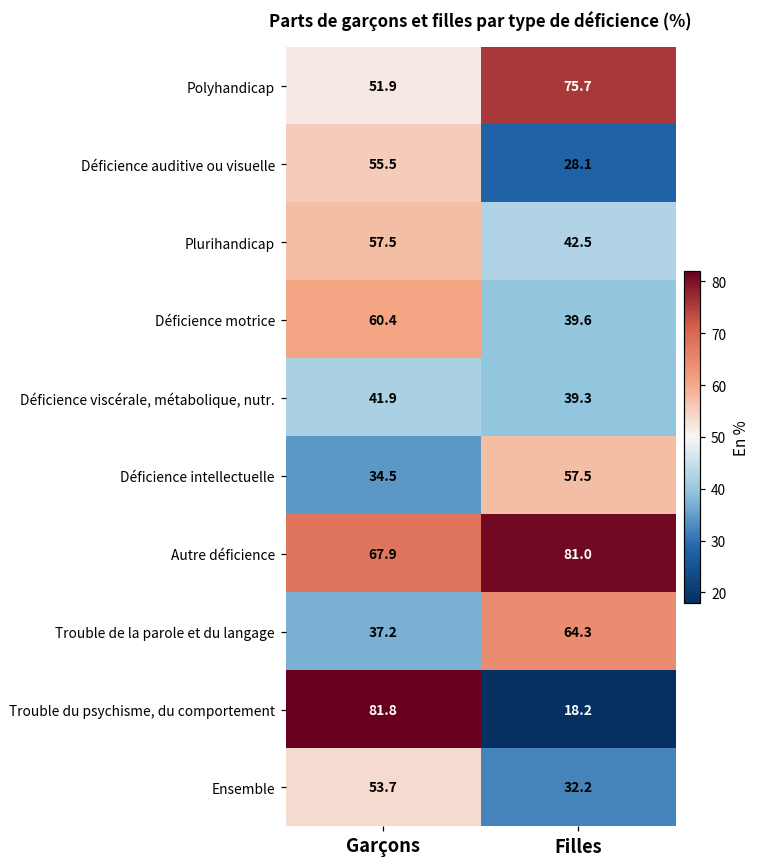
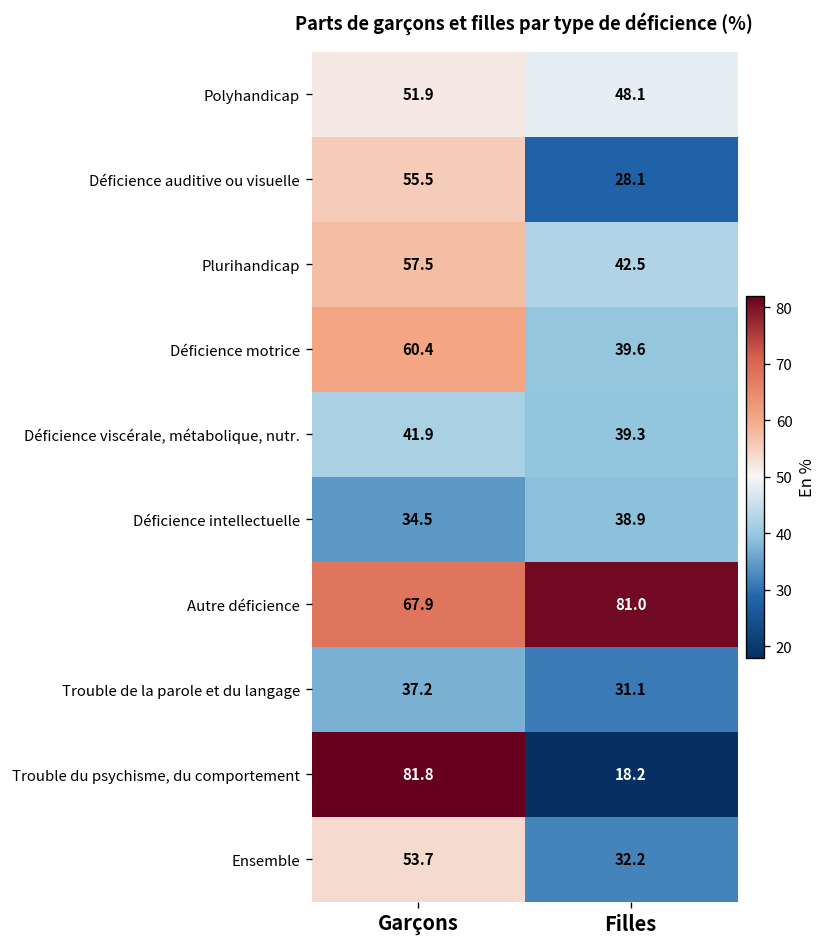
  {
    "Polyhandicap": {
      "Garçons": 51.9,
-     "Filles": 75.7
+     "Filles": 48.1
    },
    "Déficience auditive ou visuelle": {
      "Garçons": 55.5,
      "Filles": 28.1
    },
    "Plurihandicap": {
      "Garçons": 57.5,
      "Filles": 42.5
    },
    "Déficience motrice": {
      "Garçons": 60.4,
      "Filles": 39.6
    },
    "Déficience viscérale, métabolique, nutr.": {
      "Garçons": 41.9,
      "Filles": 39.3
    },
    "Déficience intellectuelle": {
      "Garçons": 34.5,
-     "Filles": 57.5
+     "Filles": 38.9
    },
    "Autre déficience": {
      "Garçons": 67.9,
      "Filles": 81.0
    },
    "Trouble de la parole et du langage": {
      "Garçons": 37.2,
-     "Filles": 64.3
+     "Filles": 31.1
    },
    "Trouble du psychisme, du comportement": {
      "Garçons": 81.8,
      "Filles": 18.2
    },
    "Ensemble": {
      "Garçons": 53.7,
      "Filles": 32.2
    }
  }
